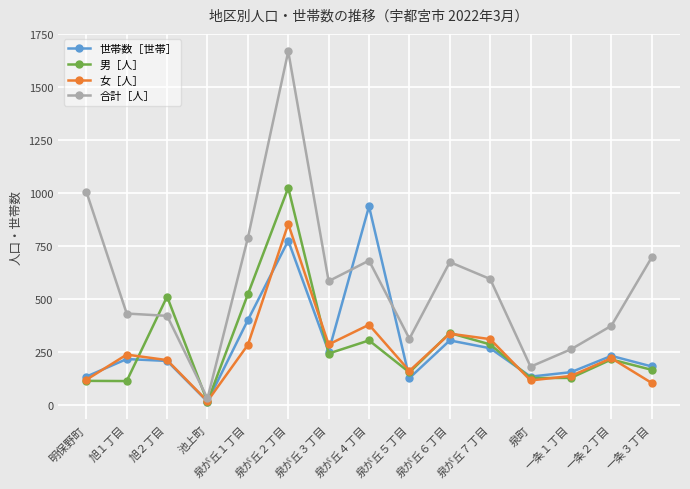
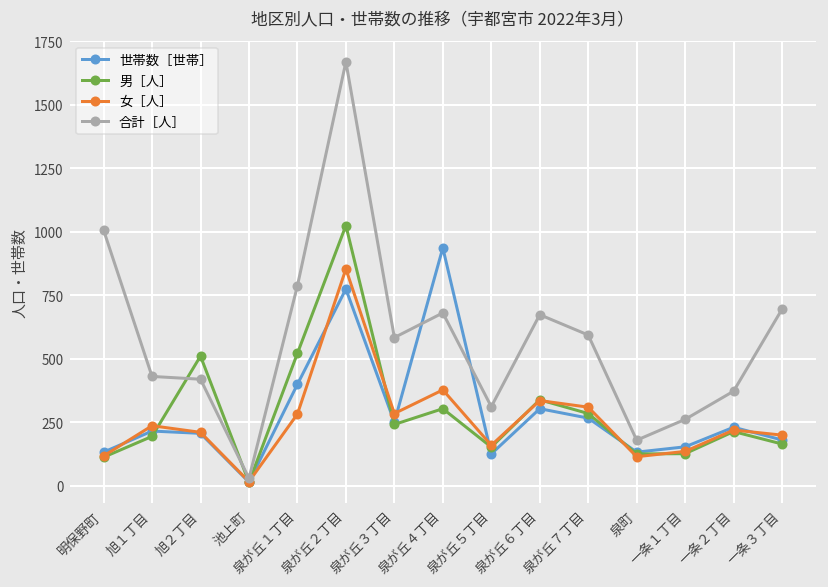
  {
    "世帯数［世帯］": {
      "明保野町": 130,
      "旭１丁目": 220,
      "泉が丘１丁目": 400,
      "泉が丘２丁目": 770,
      "泉が丘４丁目": 940,
      "泉が丘５丁目": 130,
      "泉が丘６丁目": 300,
      "泉が丘７丁目": 270,
      "一条１丁目": 150,
      "一条３丁目": 180
    },
    "男［人］": {
-     "旭１丁目": 110,
+     "旭１丁目": 190,
      "旭２丁目": 510,
      "泉が丘１丁目": 520,
      "泉が丘２丁目": 1020,
      "泉が丘４丁目": 300,
      "泉が丘７丁目": 280,
      "一条３丁目": 160
    },
    "女［人］": {
      "旭１丁目": 240,
      "泉が丘１丁目": 280,
      "泉が丘２丁目": 850,
      "泉が丘３丁目": 280,
      "泉が丘４丁目": 380,
      "泉が丘７丁目": 310,
-     "一条３丁目": 100
+     "一条３丁目": 200
    },
    "合計［人］": {
      "明保野町": 1010,
      "旭１丁目": 430,
      "旭２丁目": 420,
      "池上町": 30,
      "泉が丘１丁目": 790,
      "泉が丘２丁目": 1670,
      "泉が丘３丁目": 580,
      "泉が丘４丁目": 680,
      "泉が丘５丁目": 310,
      "泉が丘６丁目": 670,
      "泉が丘７丁目": 590,
      "泉町": 180,
      "一条１丁目": 260,
      "一条２丁目": 370,
      "一条３丁目": 700
    }
  }
